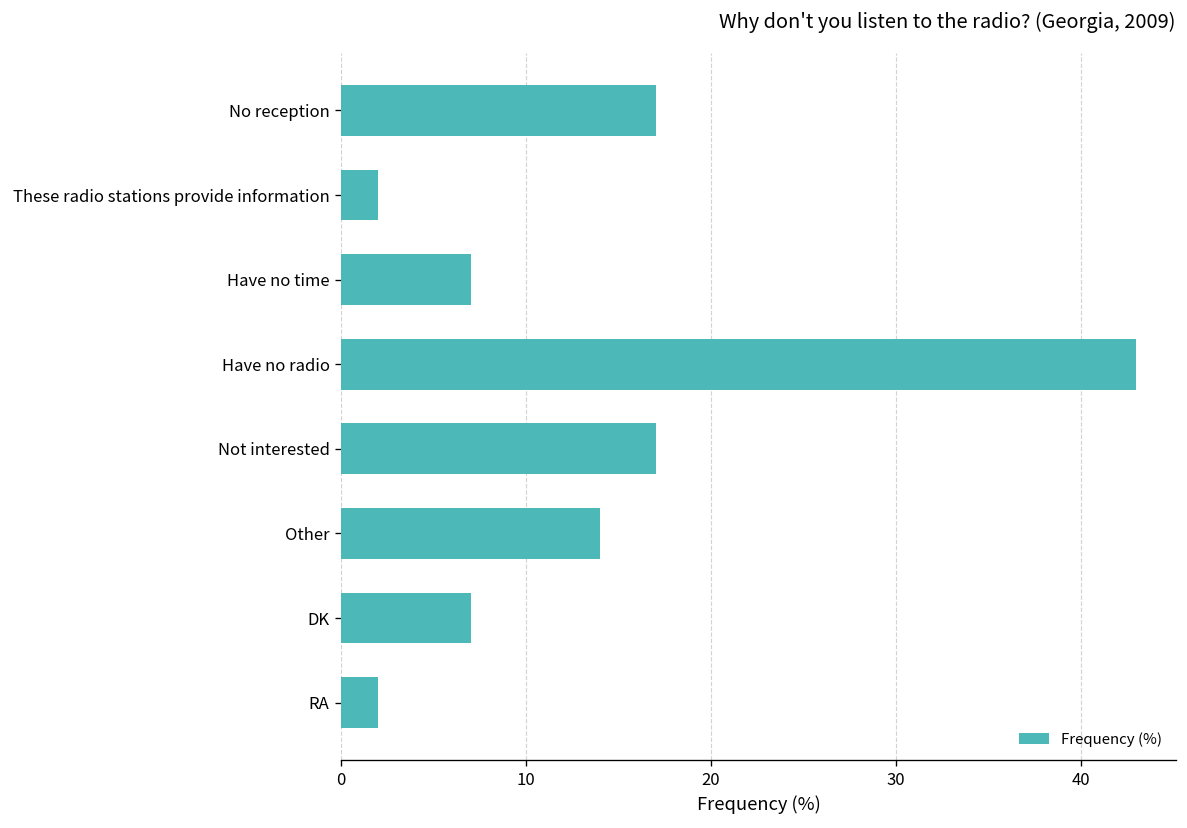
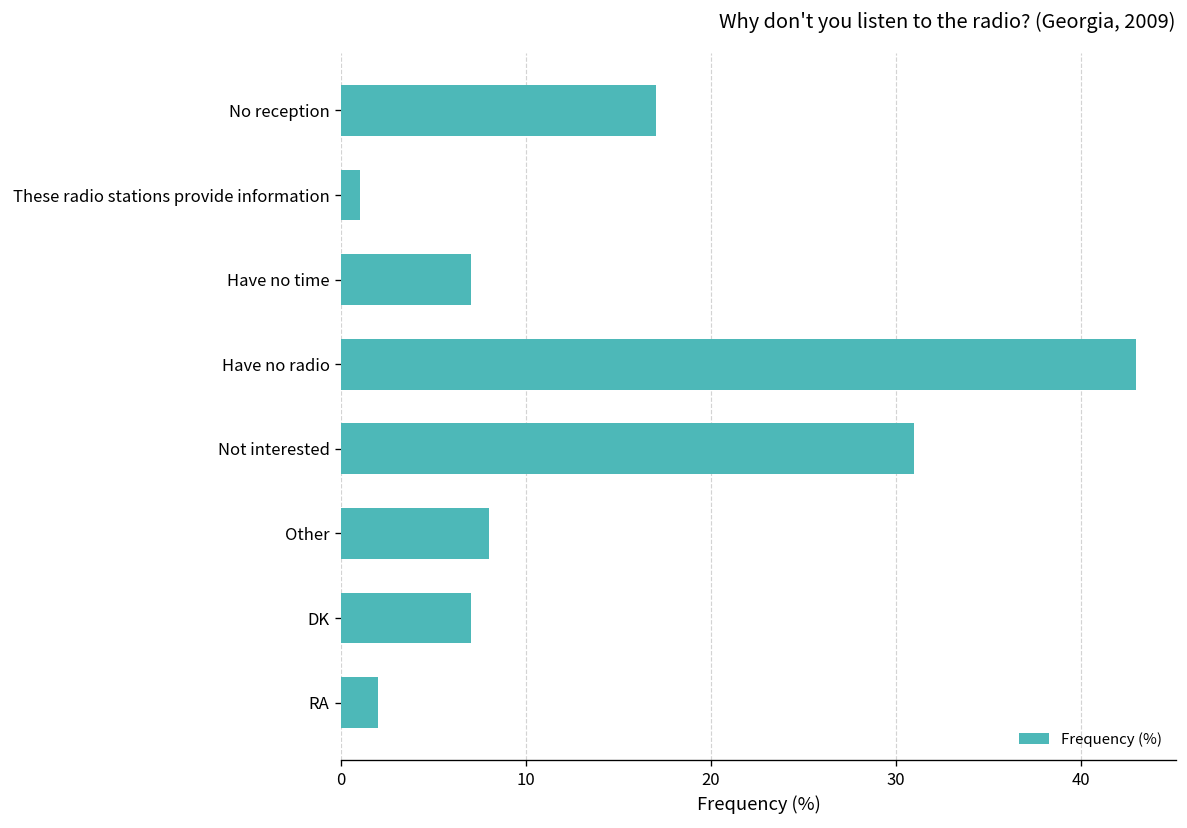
  {
    "No reception": 17,
-   "These radio stations provide information": 2,
+   "These radio stations provide information": 1,
    "Have no time": 7,
    "Have no radio": 43,
-   "Not interested": 17,
-   "Other": 14,
+   "Not interested": 31,
+   "Other": 8,
    "DK": 7,
    "RA": 2
  }
